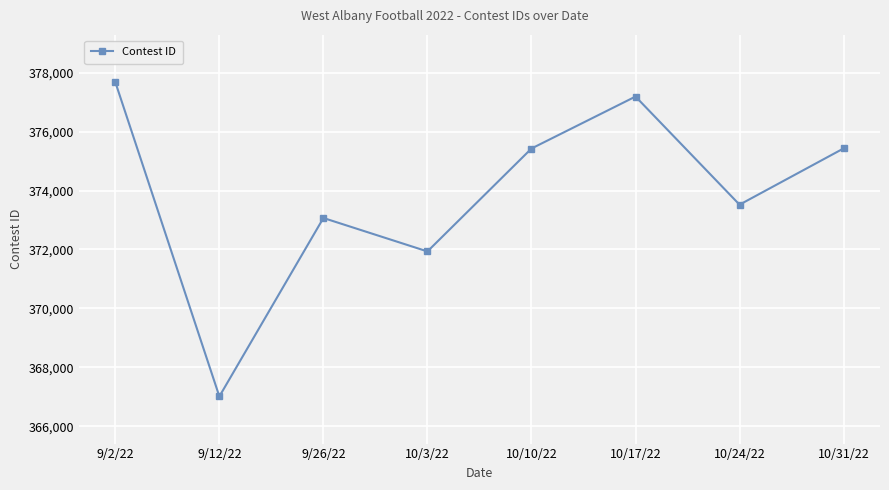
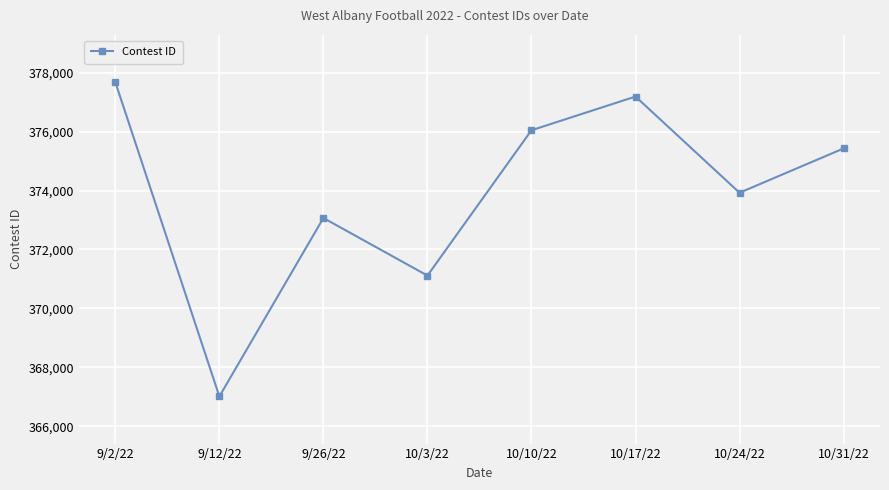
  {
    "9/2/22": "377,700",
    "9/12/22": "367,000",
    "9/26/22": "373,100",
-   "10/3/22": "371,900",
-   "10/10/22": "375,400",
+   "10/3/22": "371,100",
+   "10/10/22": "376,000",
    "10/17/22": "377,200",
-   "10/24/22": "373,500",
+   "10/24/22": "373,900",
    "10/31/22": "375,400"
  }
